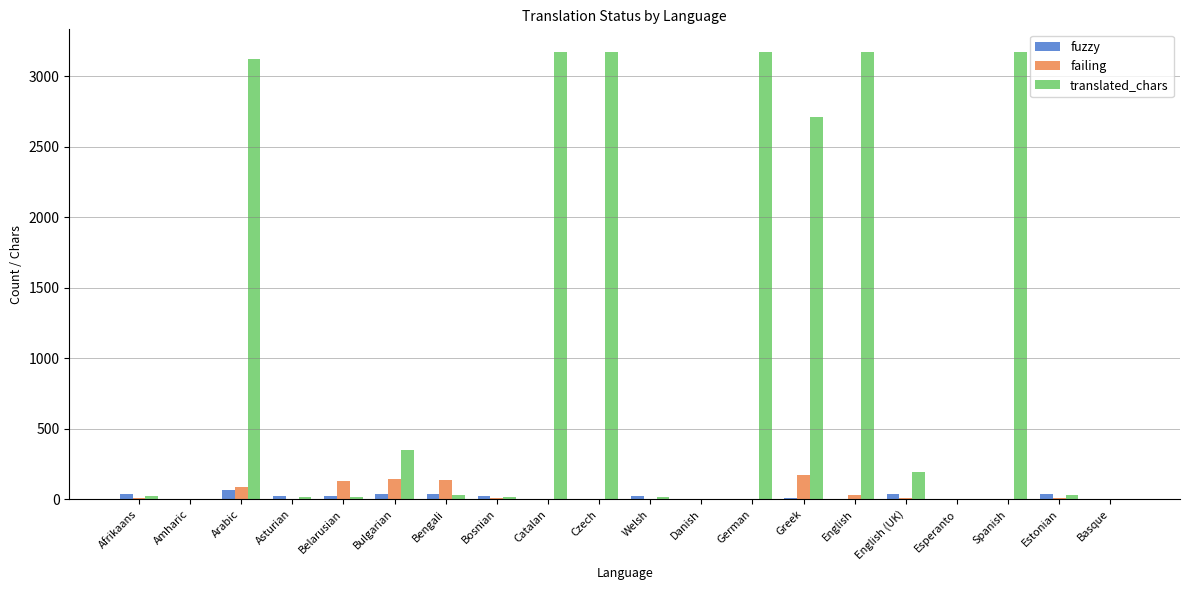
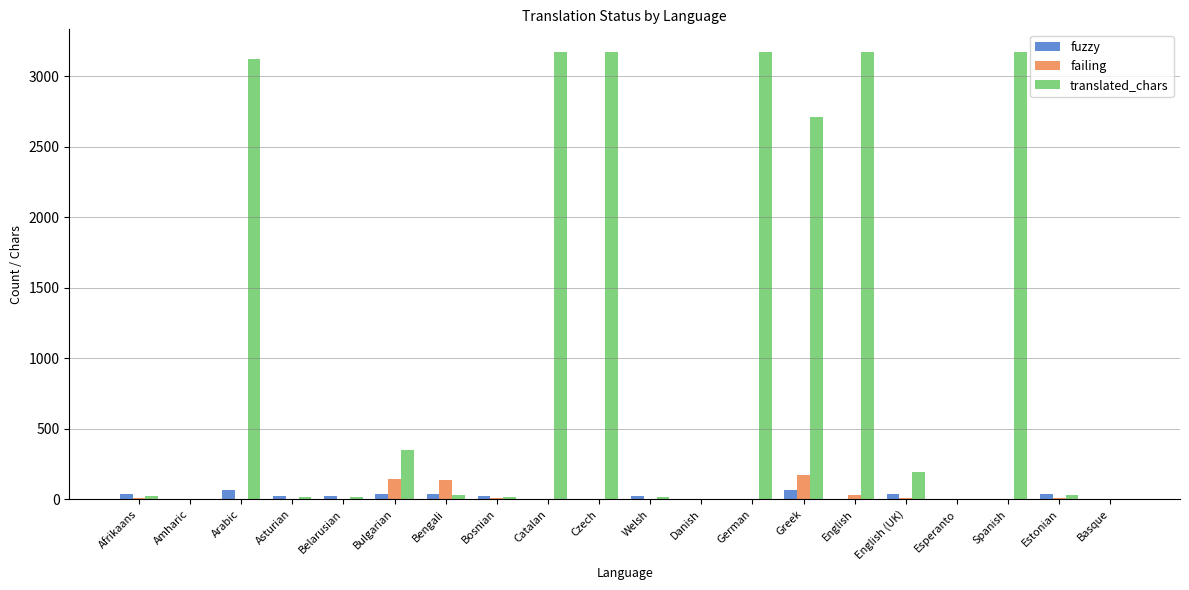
  {
    "fuzzy": {
      "Afrikaans": 40,
      "Amharic": 0,
      "Arabic": 60,
      "Asturian": 20,
      "Belarusian": 30,
      "Bulgarian": 30,
      "Bengali": 40,
      "Bosnian": 20,
      "Catalan": 0,
      "Czech": 0,
      "Welsh": 20,
      "Danish": 0,
      "German": 0,
-     "Greek": 10,
+     "Greek": 70,
      "English": 0,
      "English (UK)": 40,
      "Esperanto": 0,
      "Spanish": 0,
      "Estonian": 40,
      "Basque": 0
    },
    "failing": {
      "Amharic": 0,
-     "Arabic": 90,
-     "Belarusian": 130,
+     "Arabic": 0,
+     "Belarusian": 0,
      "Bulgarian": 140,
      "Bengali": 140,
      "Catalan": 0,
      "Danish": 0,
      "German": 0,
      "Greek": 170,
      "English": 30,
      "Esperanto": 0,
      "Basque": 0
    },
    "translated_chars": {
      "Afrikaans": 20,
      "Amharic": 0,
      "Arabic": 3120,
      "Asturian": 20,
      "Belarusian": 20,
      "Bulgarian": 350,
      "Bengali": 30,
      "Bosnian": 20,
      "Catalan": 3170,
      "Czech": 3170,
      "Welsh": 20,
      "Danish": 0,
      "German": 3170,
      "Greek": 2710,
      "English": 3170,
      "English (UK)": 190,
      "Esperanto": 0,
      "Spanish": 3170,
      "Estonian": 30,
      "Basque": 0
    }
  }
